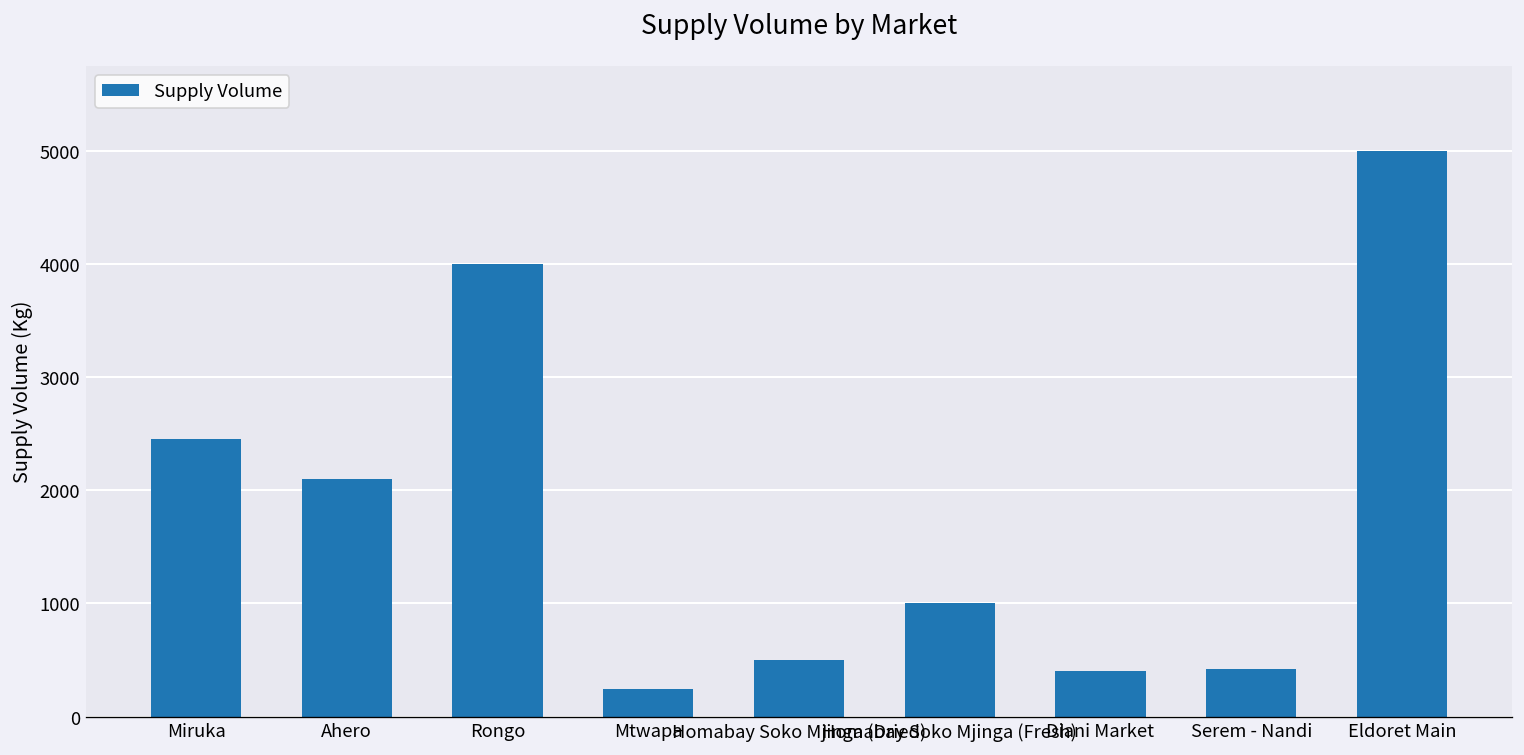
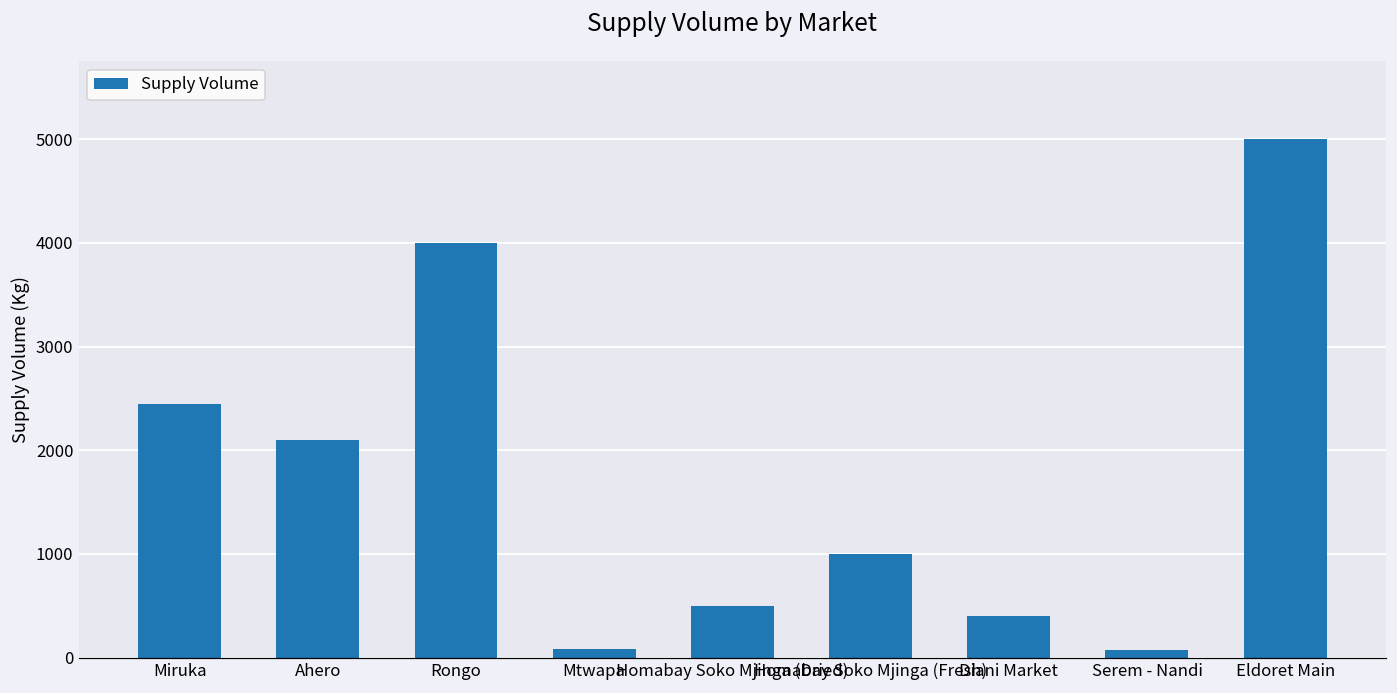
  {
    "Miruka": 2500,
    "Ahero": 2100,
    "Rongo": 4000,
-   "Mtwapa": 200,
-   "Serem - Nandi": 400,
+   "Mtwapa": 100,
+   "Serem - Nandi": 100,
    "Eldoret Main": 5000
  }
